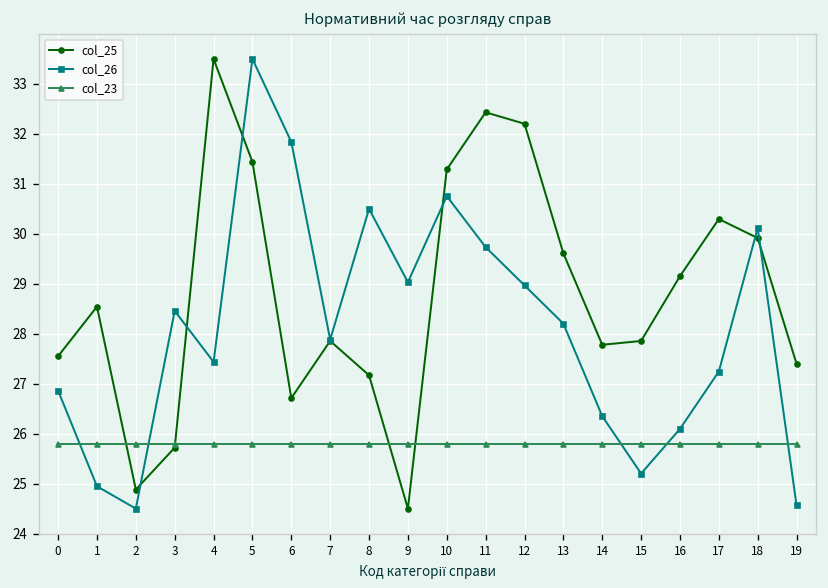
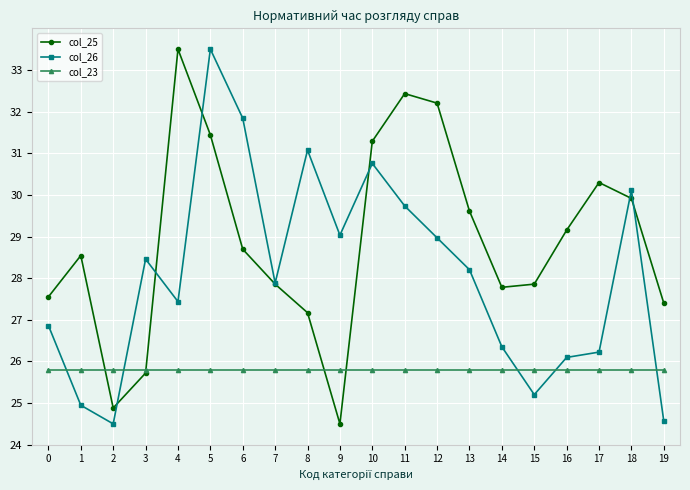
  {
    "col_25": {
      "0": 27.6,
      "1": 28.5,
      "2": 24.9,
      "3": 25.7,
      "4": 33.5,
      "5": 31.4,
-     "6": 26.7,
+     "6": 28.7,
      "8": 27.2,
      "9": 24.5,
      "10": 31.3,
      "11": 32.4,
      "12": 32.2,
      "13": 29.6,
      "14": 27.8,
      "15": 27.9,
      "16": 29.2,
      "17": 30.3,
      "18": 29.9,
      "19": 27.4
    },
    "col_26": {
      "0": 26.9,
      "1": 24.9,
      "2": 24.5,
      "3": 28.5,
      "4": 27.4,
      "5": 33.5,
      "6": 31.8,
-     "8": 30.5,
+     "8": 31.1,
      "9": 29.0,
      "10": 30.8,
      "11": 29.7,
      "12": 29.0,
      "13": 28.2,
      "14": 26.4,
      "15": 25.2,
      "16": 26.1,
-     "17": 27.2,
+     "17": 26.2,
      "18": 30.1,
      "19": 24.6
    },
    "col_23": {
      "0": 25.8,
      "1": 25.8,
      "2": 25.8,
      "3": 25.8,
      "4": 25.8,
      "5": 25.8,
      "6": 25.8,
      "7": 25.8,
      "8": 25.8,
      "9": 25.8,
      "10": 25.8,
      "11": 25.8,
      "12": 25.8,
      "13": 25.8,
      "14": 25.8,
      "15": 25.8,
      "16": 25.8,
      "17": 25.8,
      "18": 25.8,
      "19": 25.8
    }
  }
